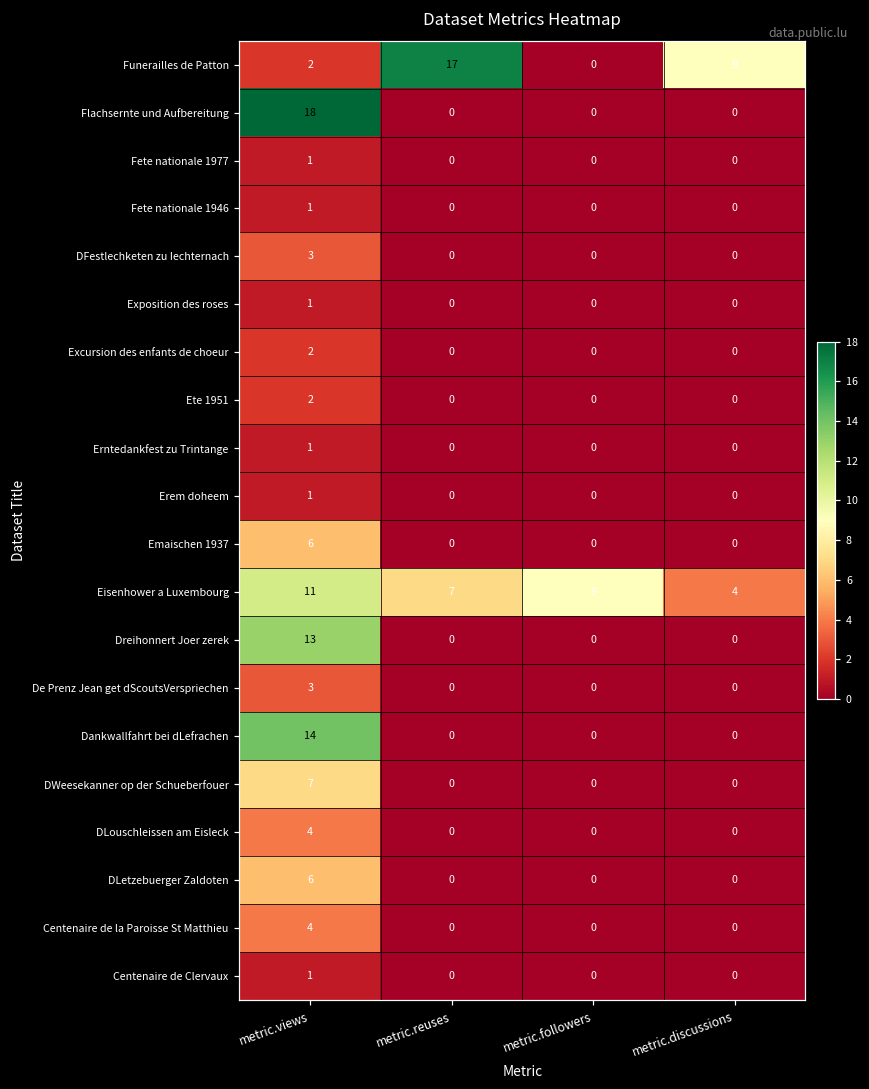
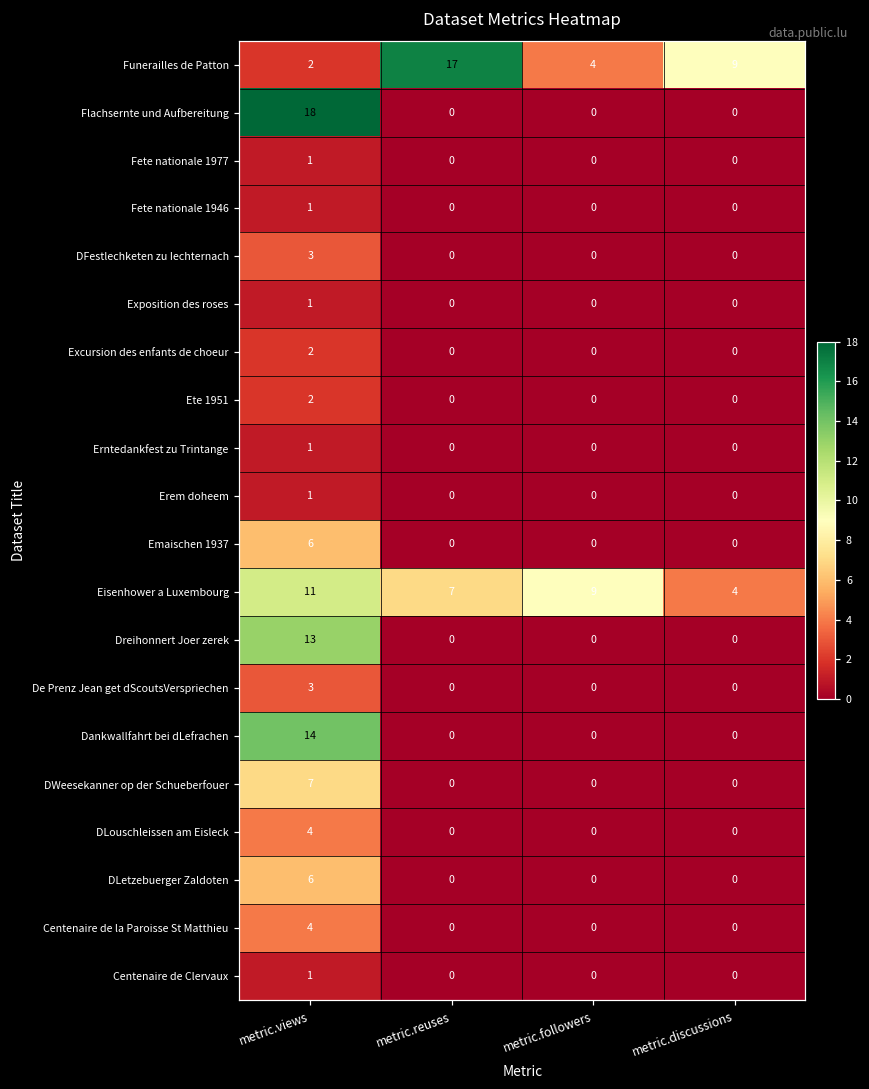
  {
    "Funerailles de Patton": {
      "metric.views": 2,
      "metric.reuses": 17,
-     "metric.followers": 0,
+     "metric.followers": 4,
      "metric.discussions": 9
    },
    "Flachsernte und Aufbereitung": {
      "metric.views": 18,
      "metric.reuses": 0,
      "metric.followers": 0,
      "metric.discussions": 0
    },
    "Fete nationale 1977": {
      "metric.views": 1,
      "metric.reuses": 0,
      "metric.followers": 0,
      "metric.discussions": 0
    },
    "Fete nationale 1946": {
      "metric.views": 1,
      "metric.reuses": 0,
      "metric.followers": 0,
      "metric.discussions": 0
    },
    "DFestlechketen zu Iechternach": {
      "metric.views": 3,
      "metric.reuses": 0,
      "metric.followers": 0,
      "metric.discussions": 0
    },
    "Exposition des roses": {
      "metric.views": 1,
      "metric.reuses": 0,
      "metric.followers": 0,
      "metric.discussions": 0
    },
    "Excursion des enfants de choeur": {
      "metric.views": 2,
      "metric.reuses": 0,
      "metric.followers": 0,
      "metric.discussions": 0
    },
    "Ete 1951": {
      "metric.views": 2,
      "metric.reuses": 0,
      "metric.followers": 0,
      "metric.discussions": 0
    },
    "Erntedankfest zu Trintange": {
      "metric.views": 1,
      "metric.reuses": 0,
      "metric.followers": 0,
      "metric.discussions": 0
    },
    "Erem doheem": {
      "metric.views": 1,
      "metric.reuses": 0,
      "metric.followers": 0,
      "metric.discussions": 0
    },
    "Emaischen 1937": {
      "metric.views": 6,
      "metric.reuses": 0,
      "metric.followers": 0,
      "metric.discussions": 0
    },
    "Eisenhower a Luxembourg": {
      "metric.views": 11,
      "metric.reuses": 7,
      "metric.followers": 9,
      "metric.discussions": 4
    },
    "Dreihonnert Joer zerek": {
      "metric.views": 13,
      "metric.reuses": 0,
      "metric.followers": 0,
      "metric.discussions": 0
    },
    "De Prenz Jean get dScoutsVerspriechen": {
      "metric.views": 3,
      "metric.reuses": 0,
      "metric.followers": 0,
      "metric.discussions": 0
    },
    "Dankwallfahrt bei dLefrachen": {
      "metric.views": 14,
      "metric.reuses": 0,
      "metric.followers": 0,
      "metric.discussions": 0
    },
    "DWeesekanner op der Schueberfouer": {
      "metric.views": 7,
      "metric.reuses": 0,
      "metric.followers": 0,
      "metric.discussions": 0
    },
    "DLouschleissen am Eisleck": {
      "metric.views": 4,
      "metric.reuses": 0,
      "metric.followers": 0,
      "metric.discussions": 0
    },
    "DLetzebuerger Zaldoten": {
      "metric.views": 6,
      "metric.reuses": 0,
      "metric.followers": 0,
      "metric.discussions": 0
    },
    "Centenaire de la Paroisse St Matthieu": {
      "metric.views": 4,
      "metric.reuses": 0,
      "metric.followers": 0,
      "metric.discussions": 0
    },
    "Centenaire de Clervaux": {
      "metric.views": 1,
      "metric.reuses": 0,
      "metric.followers": 0,
      "metric.discussions": 0
    }
  }
